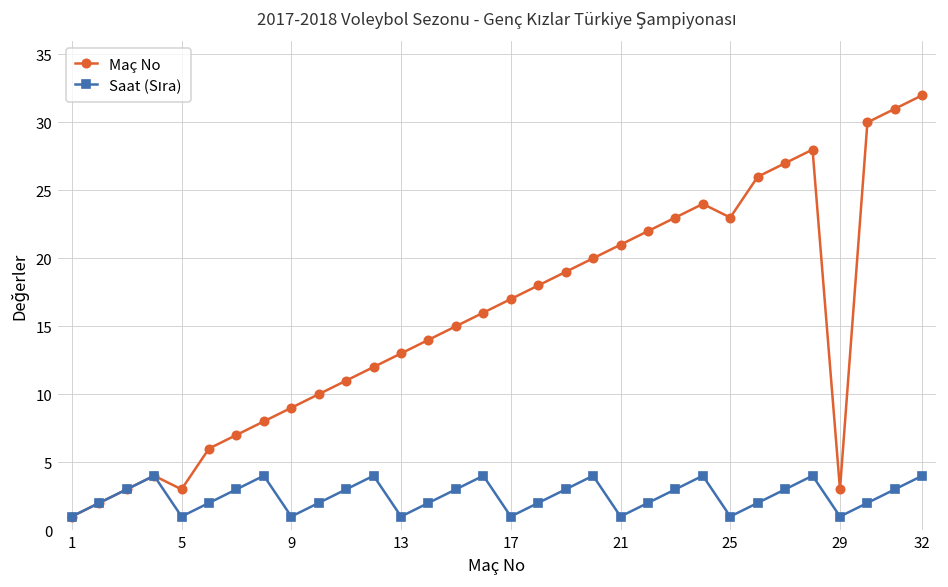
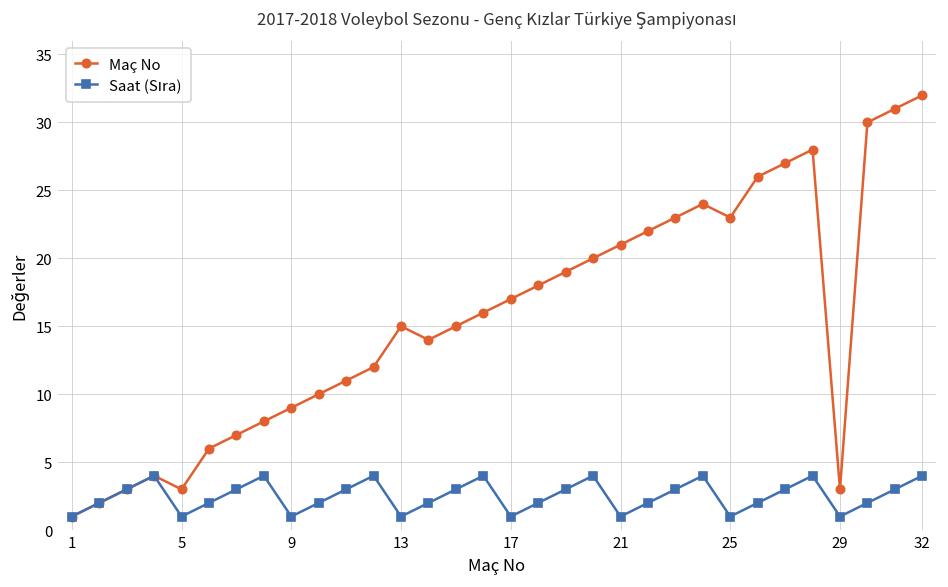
  {
    "Maç No": {
      "5": 3,
      "9": 9,
-     "13": 13,
+     "13": 15,
      "17": 17,
      "21": 21,
      "25": 23,
      "29": 3,
      "32": 32
    },
    "Saat (Sıra)": {
      "5": 1,
      "9": 1,
      "13": 1,
      "17": 1,
      "21": 1,
      "25": 1,
      "29": 1,
      "32": 4
    }
  }
